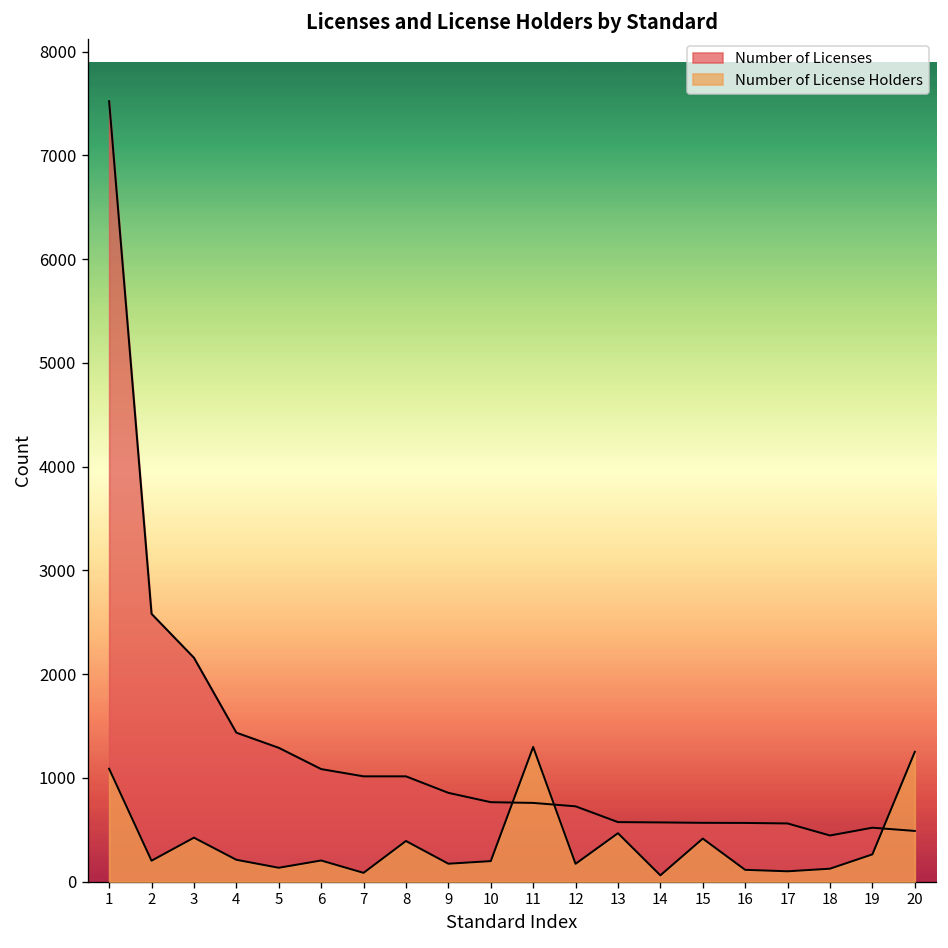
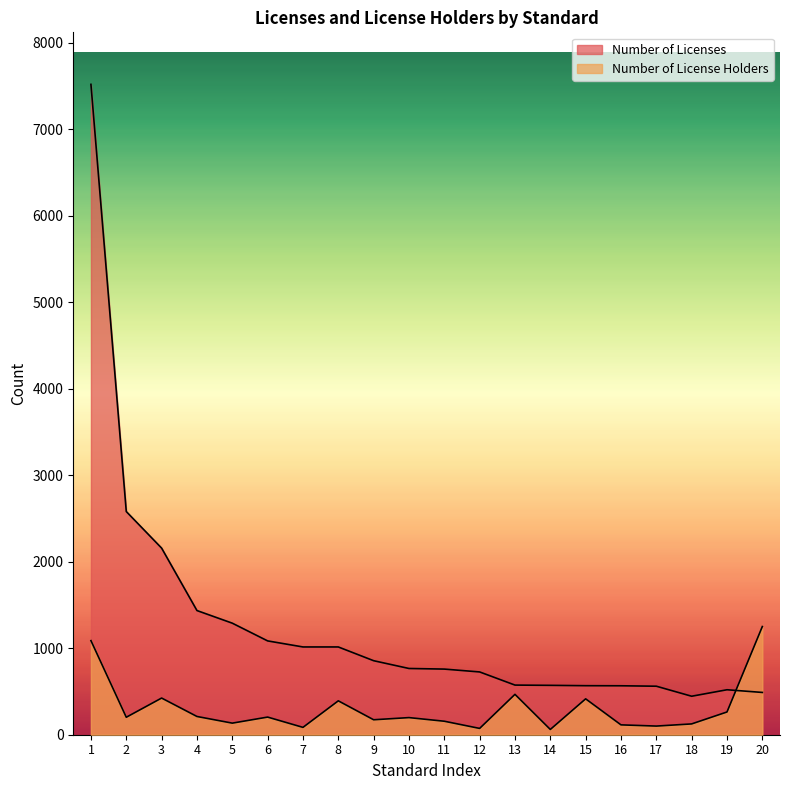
  {
    "Number of Licenses": {
      "1": 7500,
      "2": 2600,
      "3": 2200,
      "4": 1400,
      "5": 1300,
      "6": 1100,
      "7": 1000,
      "8": 1000,
      "9": 900,
      "10": 800,
      "11": 800,
      "12": 700,
      "13": 600,
      "14": 600,
      "15": 600,
      "16": 600,
      "17": 600,
      "18": 400,
      "19": 500,
      "20": 500
    },
    "Number of License Holders": {
      "1": 1100,
      "2": 200,
      "3": 400,
      "4": 200,
      "5": 100,
      "6": 200,
      "7": 100,
      "8": 400,
      "9": 200,
      "10": 200,
-     "11": 1300,
-     "12": 200,
+     "11": 200,
+     "12": 100,
      "13": 500,
      "14": 100,
      "15": 400,
      "16": 100,
      "17": 100,
      "18": 100,
      "19": 300,
      "20": 1300
    }
  }
